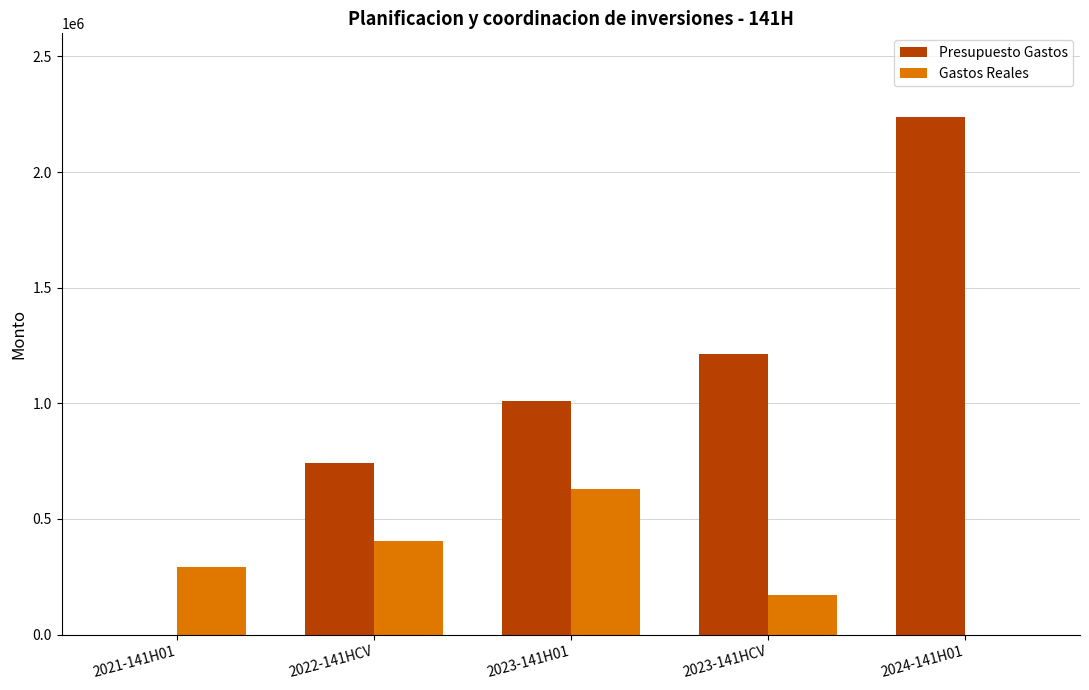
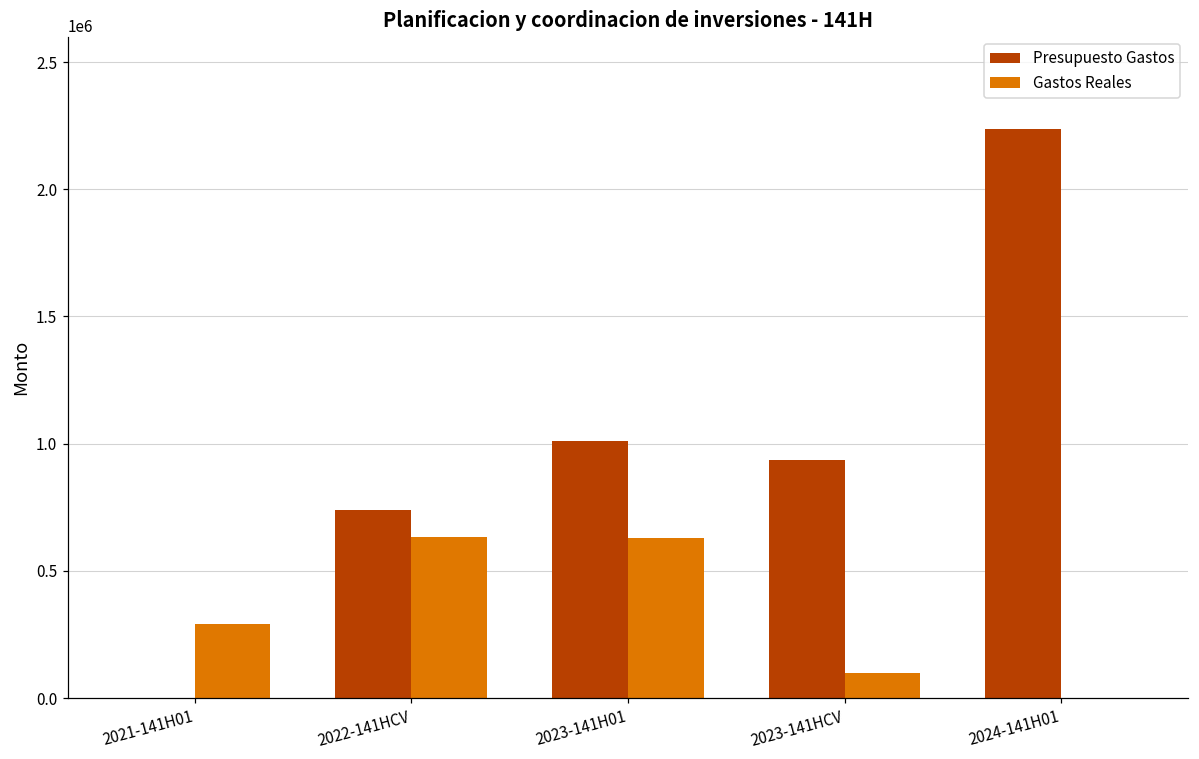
  {
    "Presupuesto Gastos": {
      "2021-141H01": 0,
      "2022-141HCV": 740000,
      "2023-141H01": 1010000,
-     "2023-141HCV": 1210000,
+     "2023-141HCV": 940000,
      "2024-141H01": 2240000
    },
    "Gastos Reales": {
      "2021-141H01": 290000,
-     "2022-141HCV": 410000,
+     "2022-141HCV": 630000,
      "2023-141H01": 630000,
-     "2023-141HCV": 170000,
+     "2023-141HCV": 100000,
      "2024-141H01": 0
    }
  }
